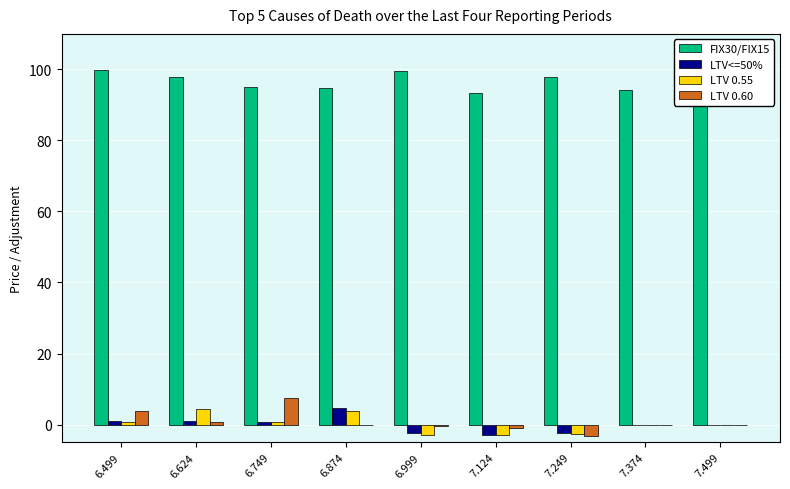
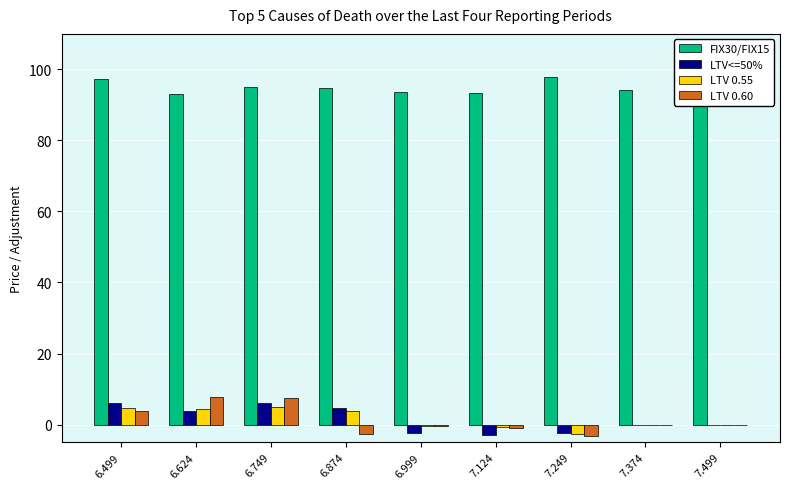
  {
    "FIX30/FIX15": {
-     "6.499": 100,
-     "6.624": 98,
+     "6.499": 97,
+     "6.624": 93,
      "6.749": 95,
      "6.874": 95,
-     "6.999": 100,
+     "6.999": 94,
      "7.124": 93,
      "7.249": 98,
      "7.374": 94
    },
    "LTV<=50%": {
-     "6.499": 1,
-     "6.624": 1,
-     "6.749": 1,
+     "6.499": 6,
+     "6.624": 4,
+     "6.749": 6,
      "6.874": 5,
      "6.999": -2,
      "7.124": -3,
      "7.249": -2,
      "7.374": 0,
      "7.499": 0
    },
    "LTV 0.55": {
-     "6.499": 1,
+     "6.499": 5,
      "6.624": 5,
-     "6.749": 1,
+     "6.749": 5,
      "6.874": 4,
-     "6.999": -3,
-     "7.124": -3,
+     "6.999": 0,
+     "7.124": -1,
      "7.249": -3,
      "7.374": 0,
      "7.499": 0
    },
    "LTV 0.60": {
      "6.499": 4,
-     "6.624": 1,
+     "6.624": 8,
      "6.749": 8,
-     "6.874": 0,
+     "6.874": -3,
      "7.124": -1,
      "7.249": -3,
      "7.374": 0,
      "7.499": 0
    }
  }
